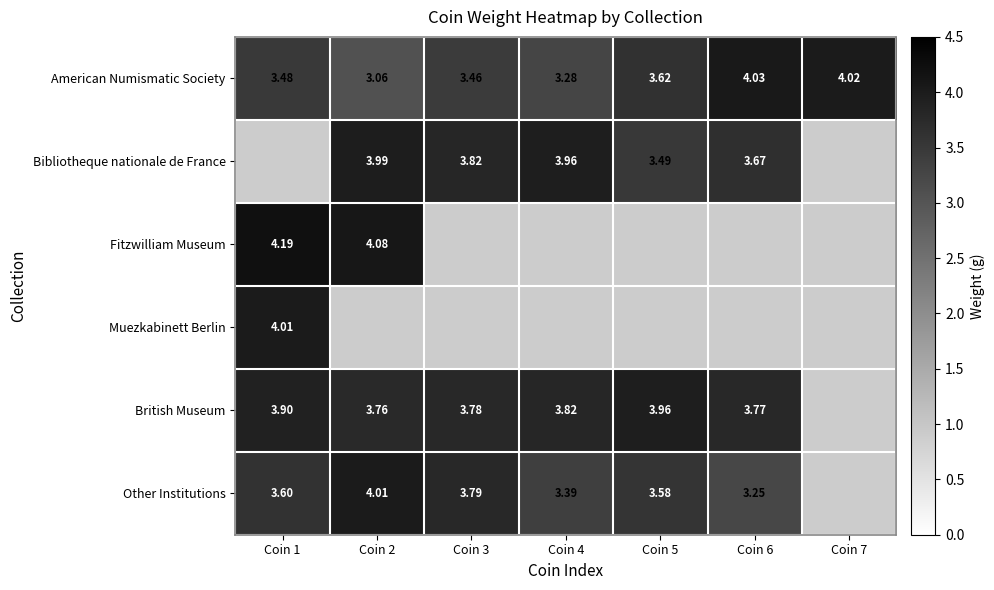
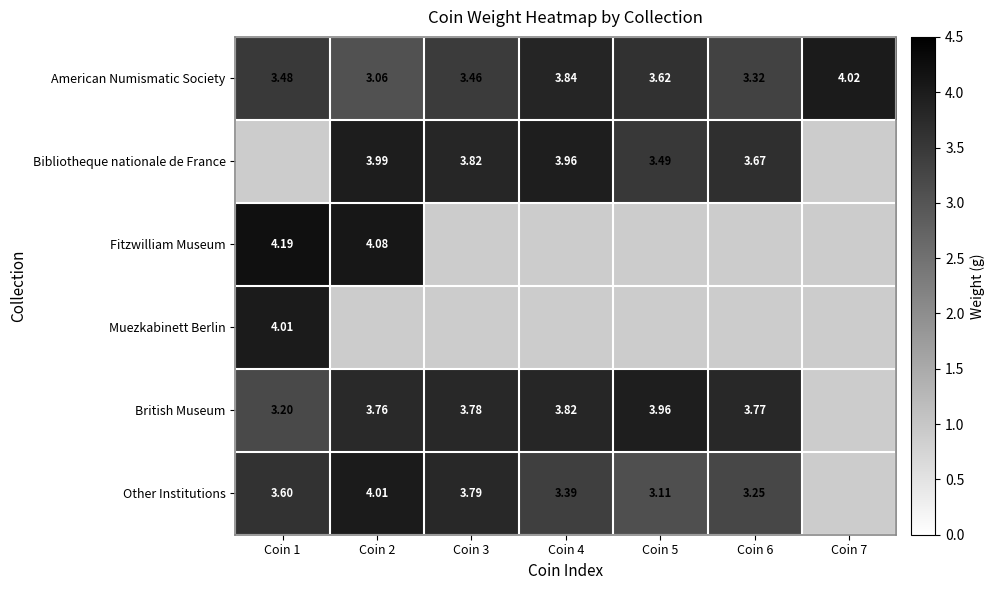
  {
    "American Numismatic Society": {
      "Coin 1": 3.48,
      "Coin 2": 3.06,
      "Coin 3": 3.46,
-     "Coin 4": 3.28,
+     "Coin 4": 3.84,
      "Coin 5": 3.62,
-     "Coin 6": 4.03,
+     "Coin 6": 3.32,
      "Coin 7": 4.02
    },
    "Bibliotheque nationale de France": {
      "Coin 2": 3.99,
      "Coin 3": 3.82,
      "Coin 4": 3.96,
      "Coin 5": 3.49,
      "Coin 6": 3.67
    },
    "Fitzwilliam Museum": {
      "Coin 1": 4.19,
      "Coin 2": 4.08
    },
    "Muezkabinett Berlin": {
      "Coin 1": 4.01
    },
    "British Museum": {
-     "Coin 1": 3.90,
+     "Coin 1": 3.20,
      "Coin 2": 3.76,
      "Coin 3": 3.78,
      "Coin 4": 3.82,
      "Coin 5": 3.96,
      "Coin 6": 3.77
    },
    "Other Institutions": {
      "Coin 1": 3.60,
      "Coin 2": 4.01,
      "Coin 3": 3.79,
      "Coin 4": 3.39,
-     "Coin 5": 3.58,
+     "Coin 5": 3.11,
      "Coin 6": 3.25
    }
  }
